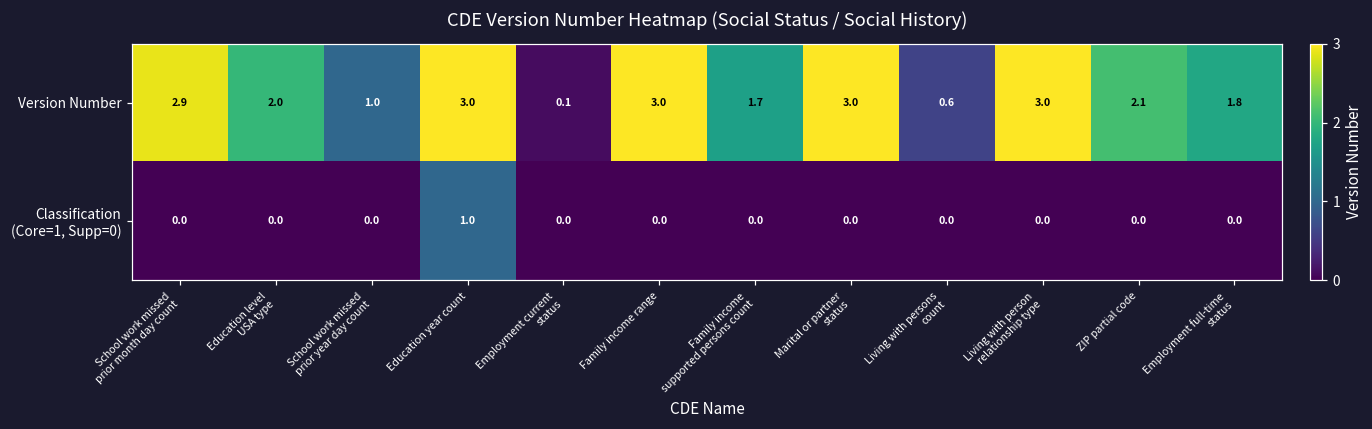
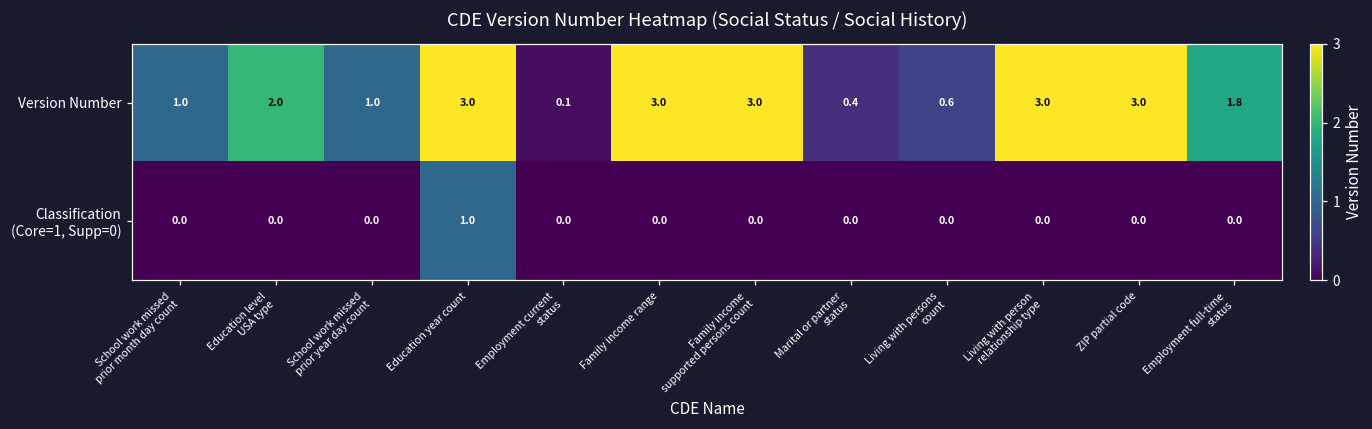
  {
    "Version Number": {
-     "School work missed prior month day count": 2.9,
+     "School work missed prior month day count": 1.0,
      "Education level USA type": 2.0,
      "School work missed prior year day count": 1.0,
      "Education year count": 3.0,
      "Employment current status": 0.1,
      "Family income range": 3.0,
-     "Family income supported persons count": 1.7,
-     "Marital or partner status": 3.0,
+     "Family income supported persons count": 3.0,
+     "Marital or partner status": 0.4,
      "Living with persons count": 0.6,
      "Living with person relationship type": 3.0,
-     "ZIP partial code": 2.1,
+     "ZIP partial code": 3.0,
      "Employment full-time status": 1.8
    },
    "Classification (Core=1, Supp=0)": {
      "School work missed prior month day count": 0.0,
      "Education level USA type": 0.0,
      "School work missed prior year day count": 0.0,
      "Education year count": 1.0,
      "Employment current status": 0.0,
      "Family income range": 0.0,
      "Family income supported persons count": 0.0,
      "Marital or partner status": 0.0,
      "Living with persons count": 0.0,
      "Living with person relationship type": 0.0,
      "ZIP partial code": 0.0,
      "Employment full-time status": 0.0
    }
  }
